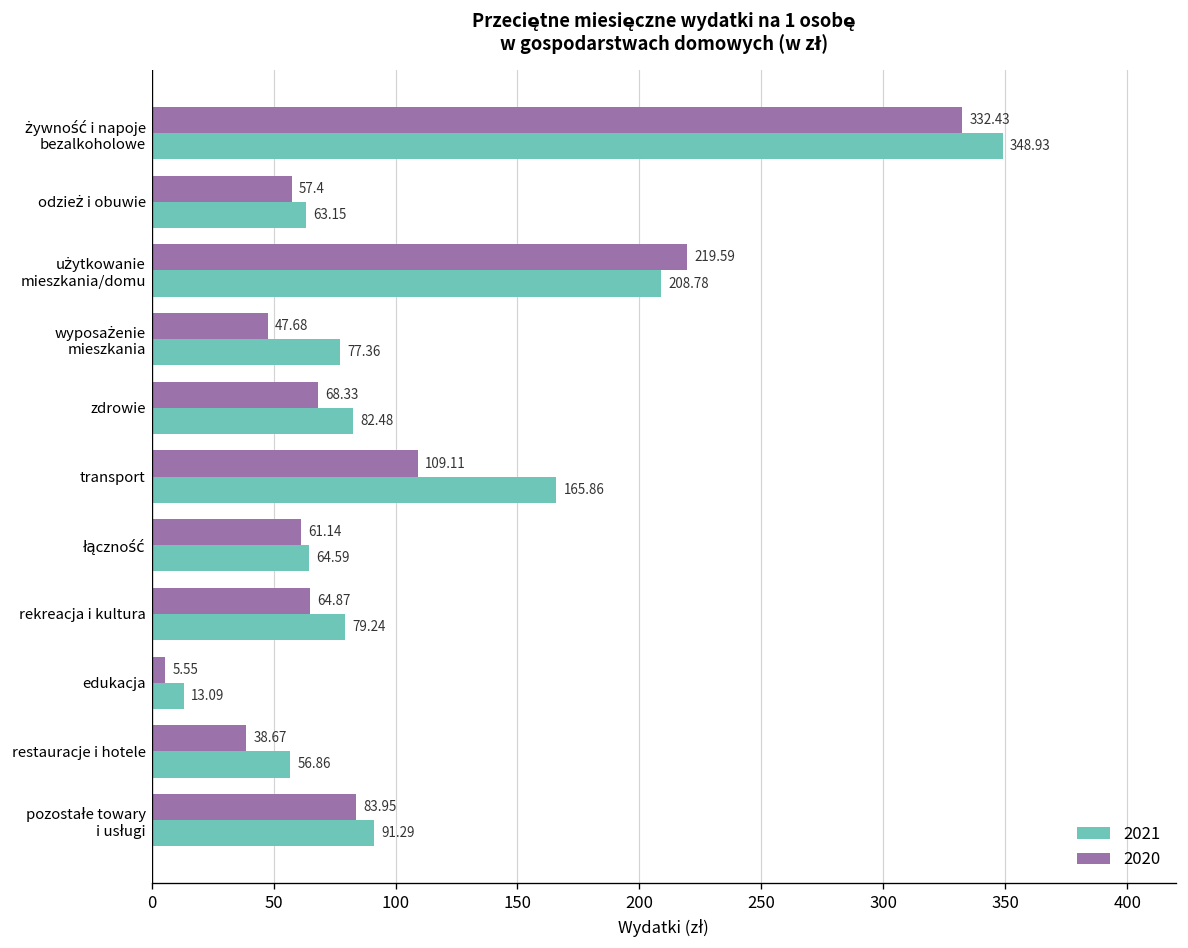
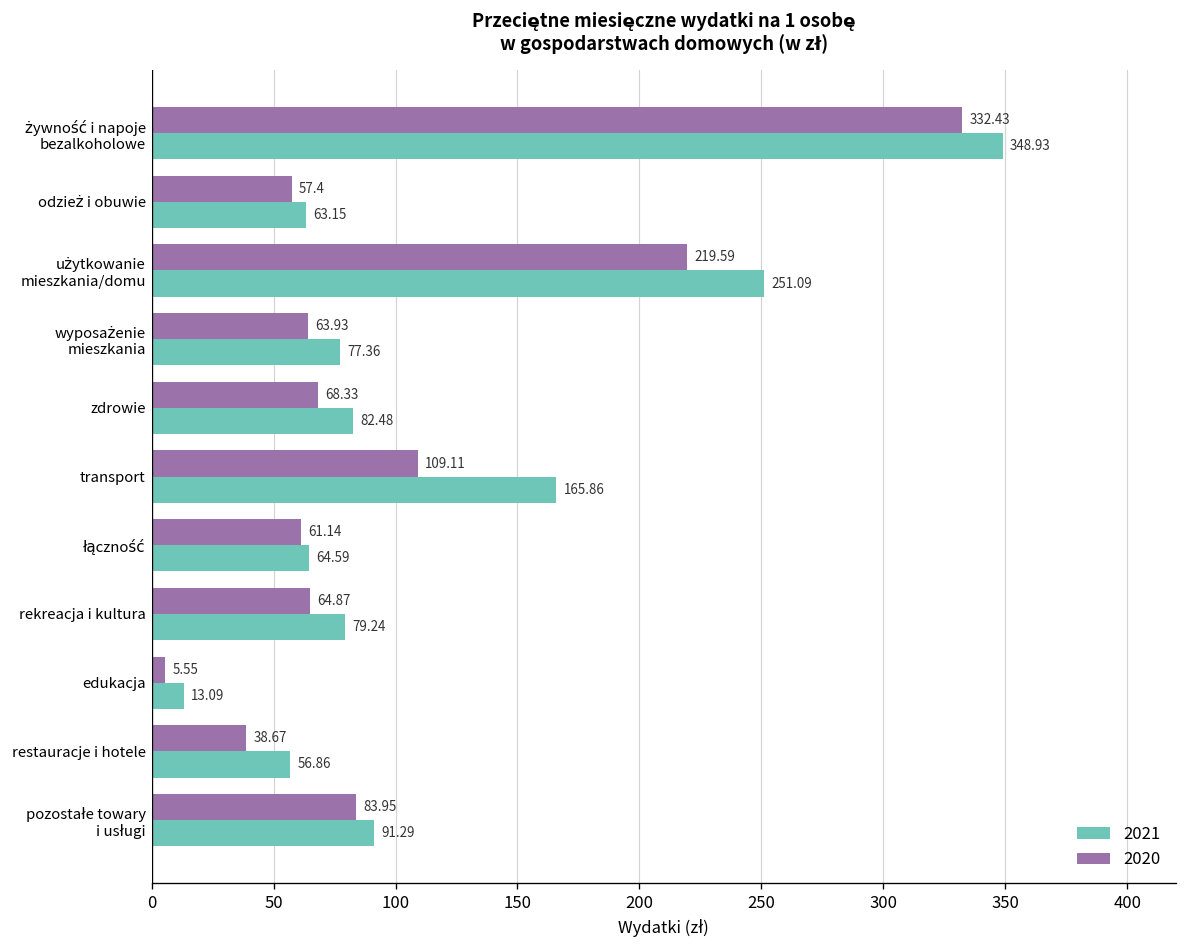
  {
    "2021": {
      "żywność i napoje bezalkoholowe": 348.93,
      "odzież i obuwie": 63.15,
-     "użytkowanie mieszkania/domu": 208.78,
+     "użytkowanie mieszkania/domu": 251.09,
      "wyposażenie mieszkania": 77.36,
      "zdrowie": 82.48,
      "transport": 165.86,
      "łączność": 64.59,
      "rekreacja i kultura": 79.24,
      "edukacja": 13.09,
      "restauracje i hotele": 56.86,
      "pozostałe towary i usługi": 91.29
    },
    "2020": {
      "żywność i napoje bezalkoholowe": 332.43,
      "odzież i obuwie": 57.4,
      "użytkowanie mieszkania/domu": 219.59,
-     "wyposażenie mieszkania": 47.68,
+     "wyposażenie mieszkania": 63.93,
      "zdrowie": 68.33,
      "transport": 109.11,
      "łączność": 61.14,
      "rekreacja i kultura": 64.87,
      "edukacja": 5.55,
      "restauracje i hotele": 38.67,
      "pozostałe towary i usługi": 83.95
    }
  }
